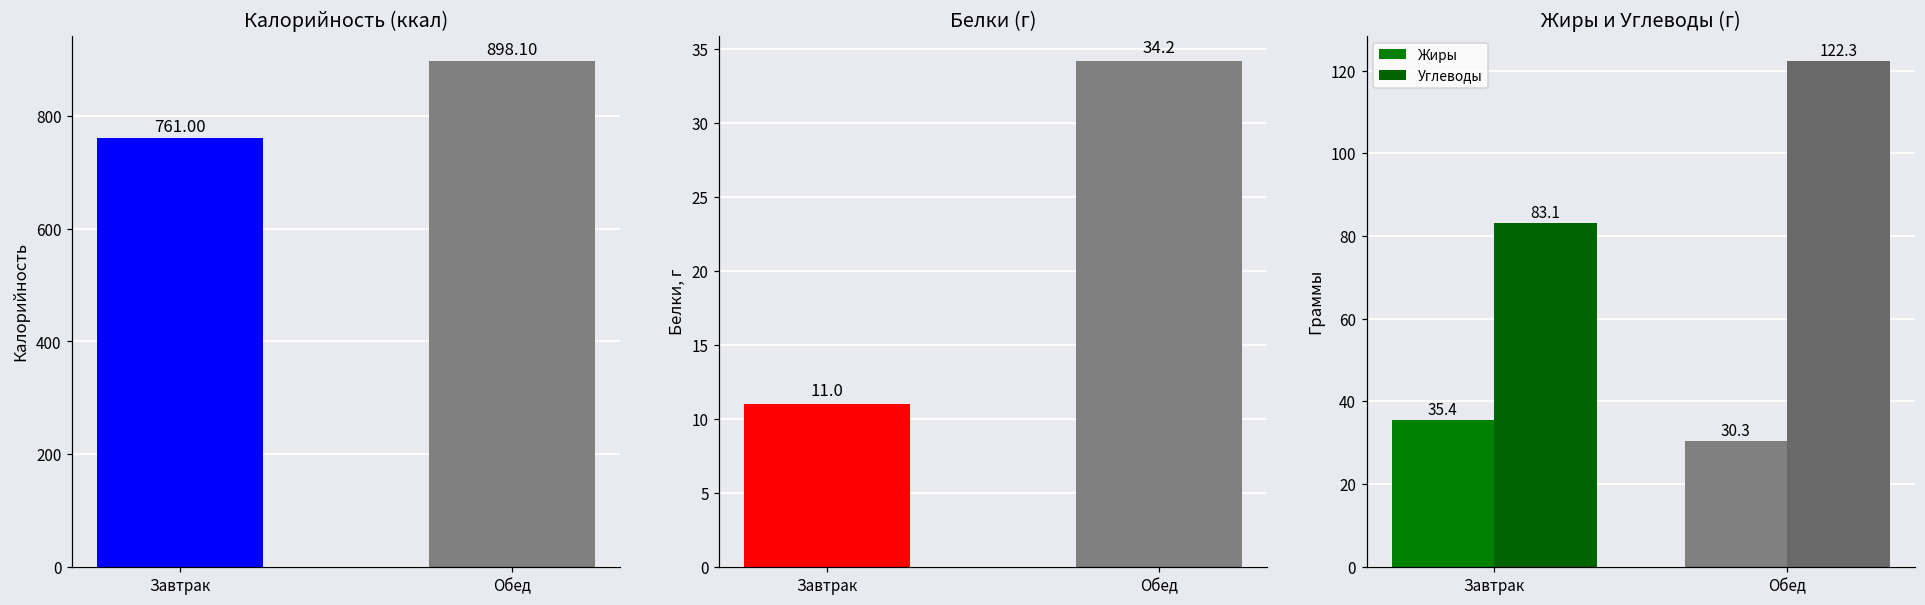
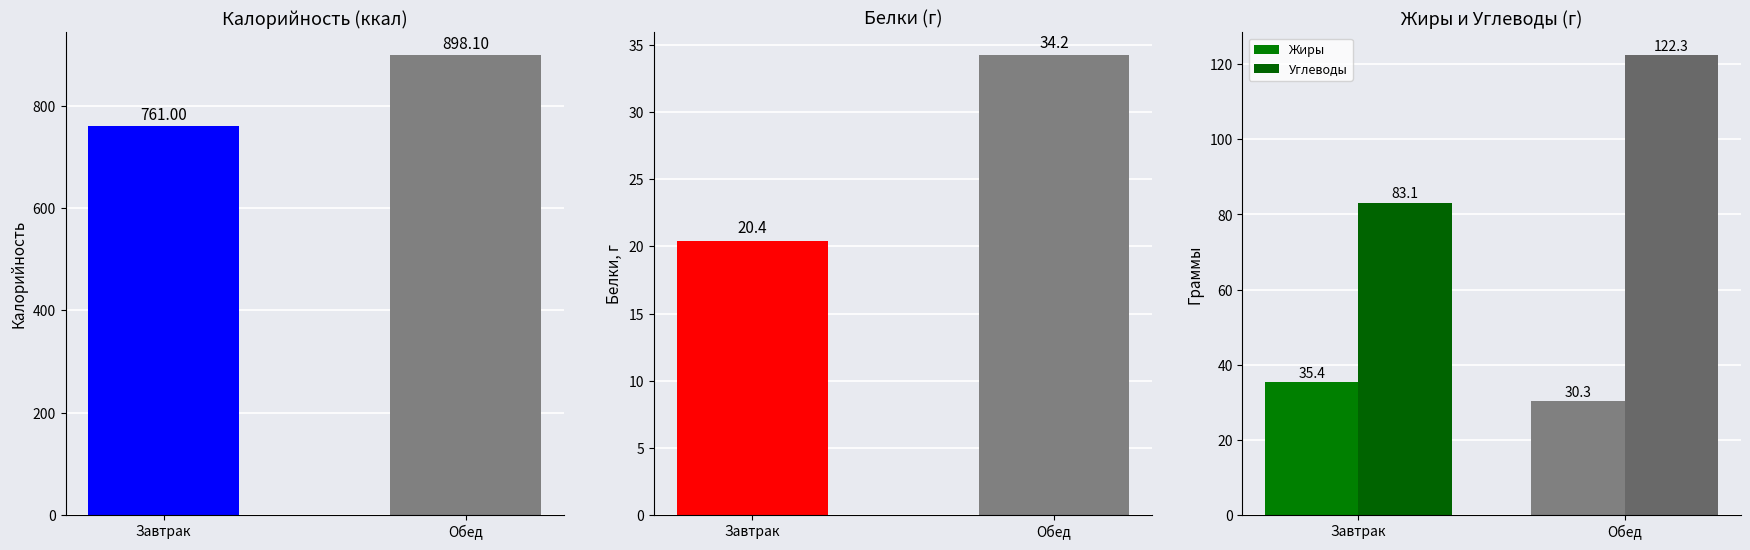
  {
    "Калорийность (ккал)": {
      "Завтрак": 761.00,
      "Обед": 898.10
    },
    "Белки (г)": {
-     "Завтрак": 11.0,
+     "Завтрак": 20.4,
      "Обед": 34.2
    }
  }
